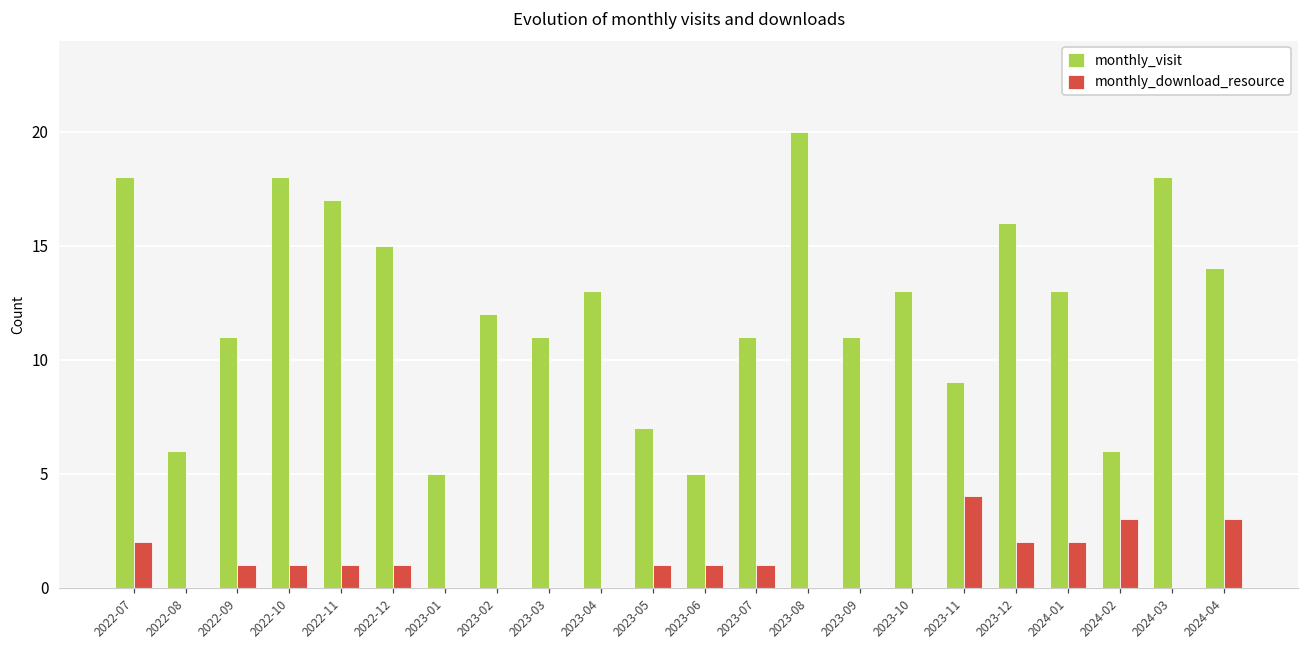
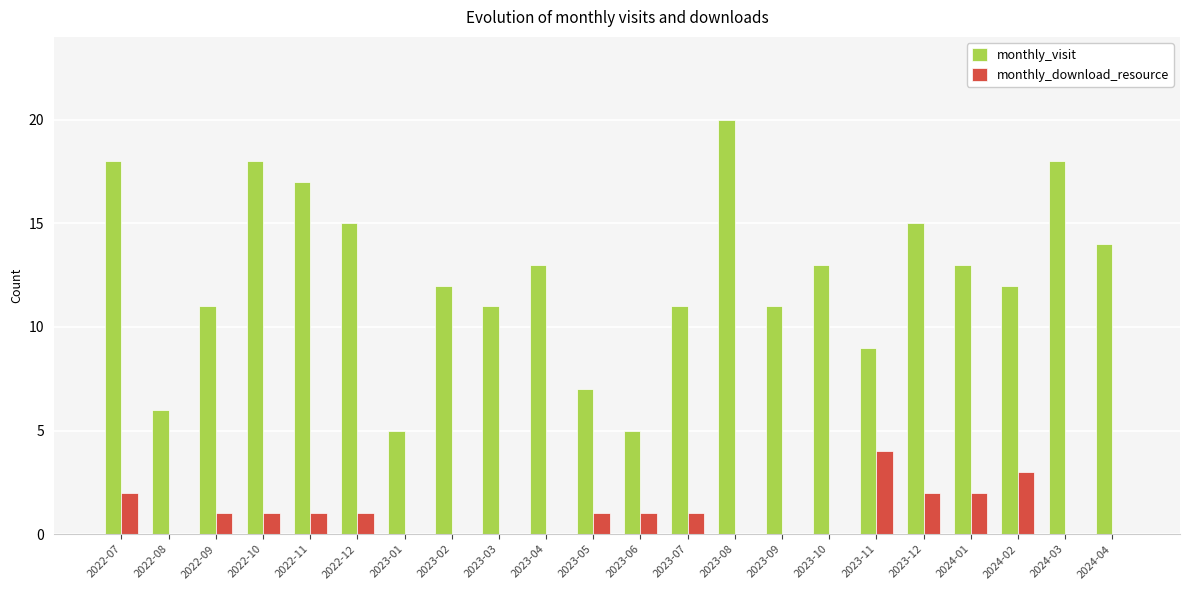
  {
    "monthly_visit": {
      "2022-07": 18,
      "2022-08": 6,
      "2022-09": 11,
      "2022-10": 18,
      "2022-11": 17,
      "2022-12": 15,
      "2023-01": 5,
      "2023-02": 12,
      "2023-03": 11,
      "2023-04": 13,
      "2023-05": 7,
      "2023-06": 5,
      "2023-07": 11,
      "2023-08": 20,
      "2023-09": 11,
      "2023-10": 13,
      "2023-11": 9,
-     "2023-12": 16,
+     "2023-12": 15,
      "2024-01": 13,
-     "2024-02": 6,
+     "2024-02": 12,
      "2024-03": 18,
      "2024-04": 14
    },
    "monthly_download_resource": {
      "2022-07": 2,
      "2022-08": 0,
      "2022-09": 1,
      "2022-10": 1,
      "2022-11": 1,
      "2022-12": 1,
      "2023-01": 0,
      "2023-02": 0,
      "2023-03": 0,
      "2023-04": 0,
      "2023-05": 1,
      "2023-06": 1,
      "2023-07": 1,
      "2023-08": 0,
      "2023-09": 0,
      "2023-10": 0,
      "2023-11": 4,
      "2023-12": 2,
      "2024-01": 2,
      "2024-02": 3,
      "2024-03": 0,
-     "2024-04": 3
+     "2024-04": 0
    }
  }
